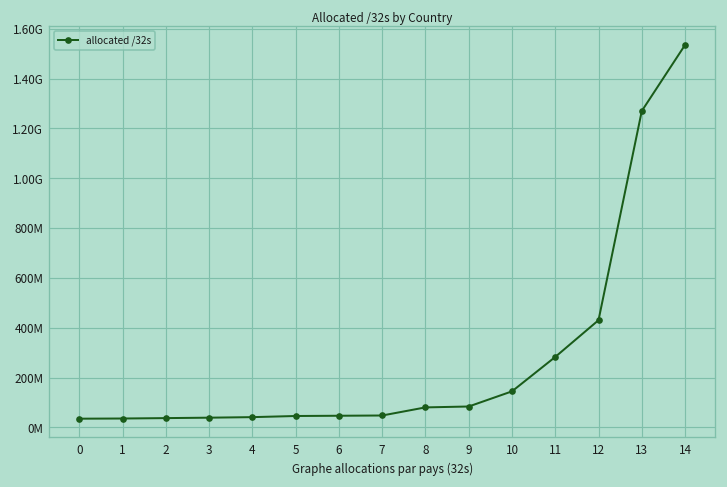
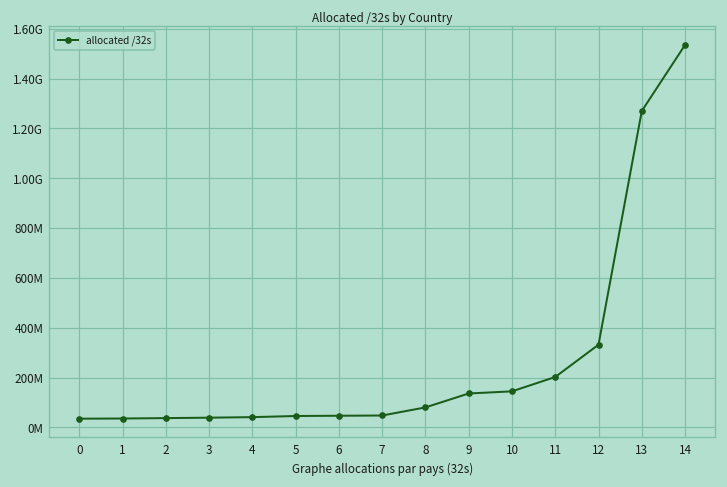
  {
    "0": 30000000,
    "1": 40000000,
    "2": 40000000,
    "3": 40000000,
    "4": 40000000,
    "5": 50000000,
    "6": 50000000,
    "7": 50000000,
    "8": 80000000,
-   "9": 80000000,
+   "9": 140000000,
    "10": 140000000,
-   "11": 280000000,
-   "12": 430000000,
+   "11": 200000000,
+   "12": 330000000,
    "13": 1270000000,
    "14": 1530000000
  }
